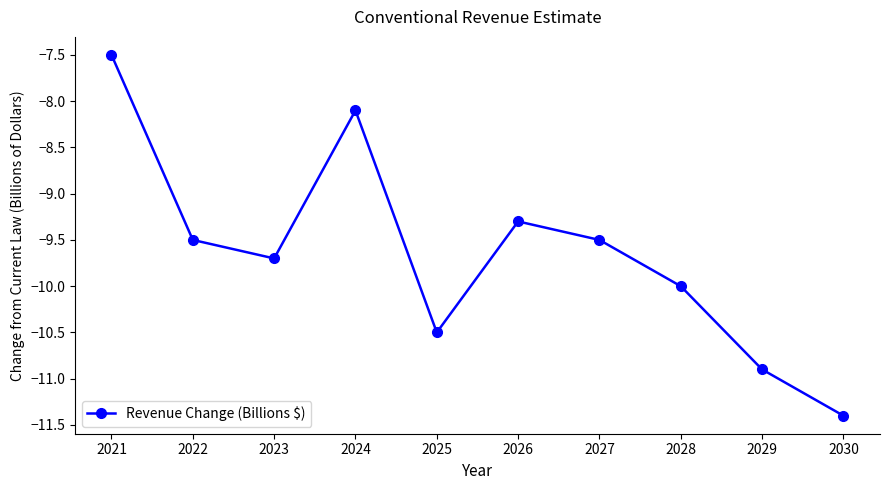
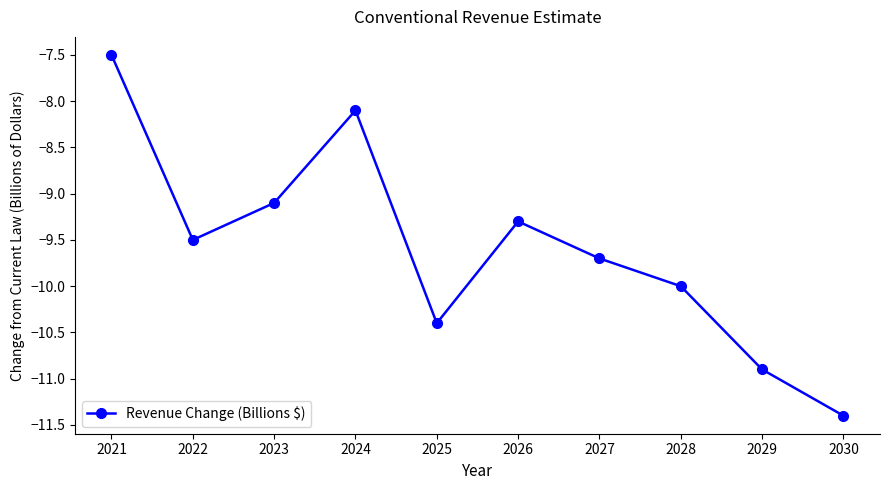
  {
    "2021": -7.5,
    "2022": -9.5,
-   "2023": -9.7,
+   "2023": -9.1,
    "2024": -8.1,
-   "2025": -10.5,
+   "2025": -10.4,
    "2026": -9.3,
-   "2027": -9.5,
+   "2027": -9.7,
    "2028": -10.0,
    "2029": -10.9,
    "2030": -11.4
  }
